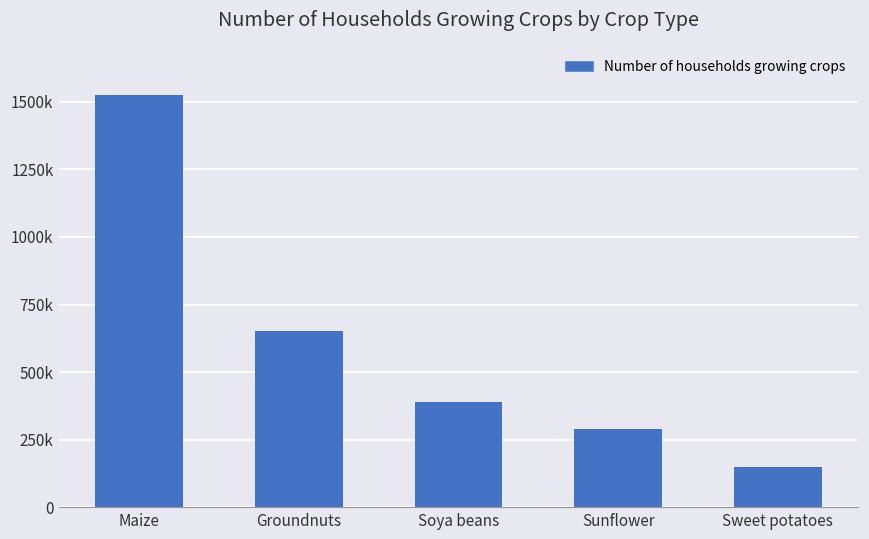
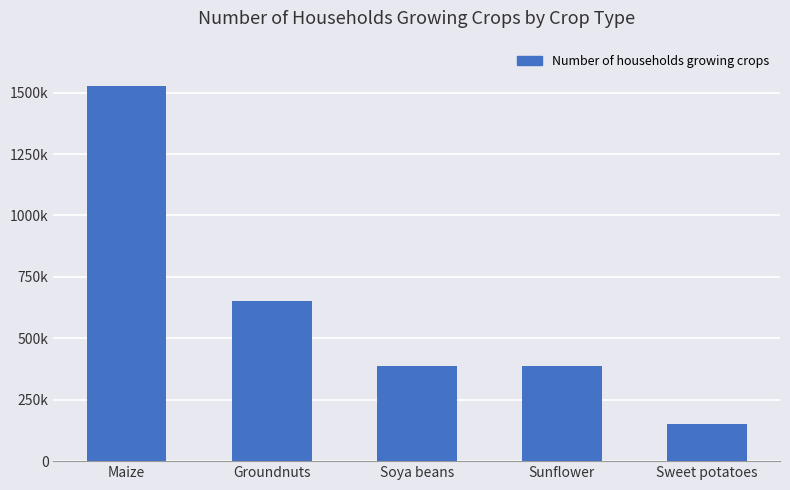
  {
    "Maize": 1520000,
    "Groundnuts": 650000,
    "Soya beans": 390000,
-   "Sunflower": 290000,
+   "Sunflower": 390000,
    "Sweet potatoes": 150000
  }
